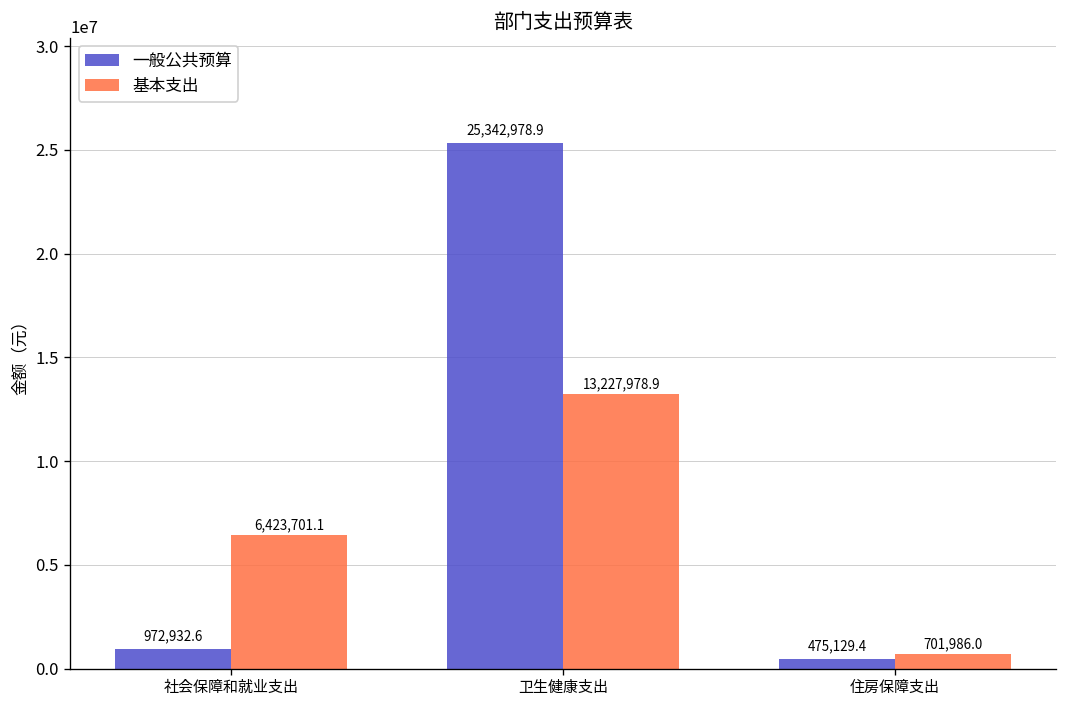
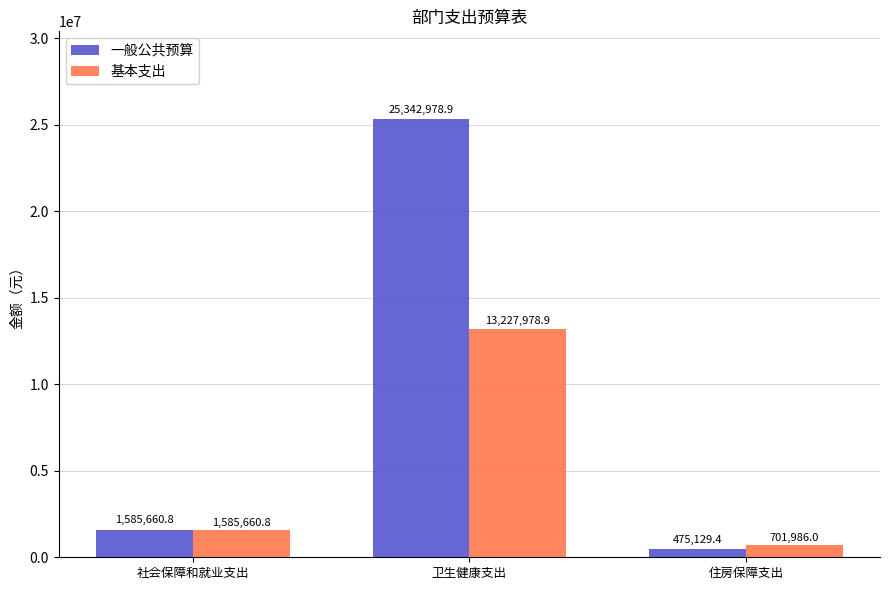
  {
    "一般公共预算": {
-     "社会保障和就业支出": "972,932.6",
+     "社会保障和就业支出": "1,585,660.8",
      "卫生健康支出": "25,342,978.9",
      "住房保障支出": "475,129.4"
    },
    "基本支出": {
-     "社会保障和就业支出": "6,423,701.1",
+     "社会保障和就业支出": "1,585,660.8",
      "卫生健康支出": "13,227,978.9",
      "住房保障支出": "701,986.0"
    }
  }
